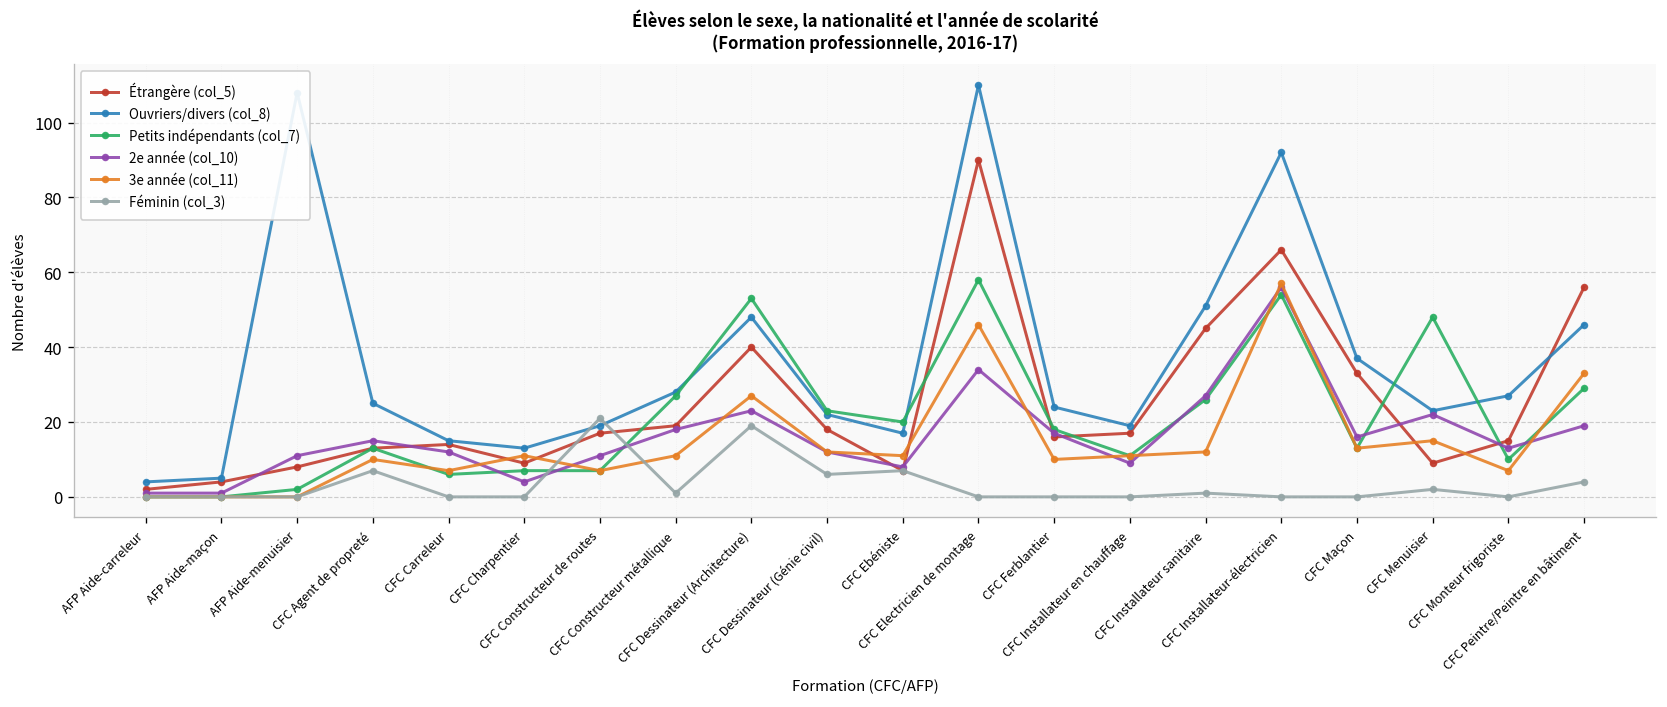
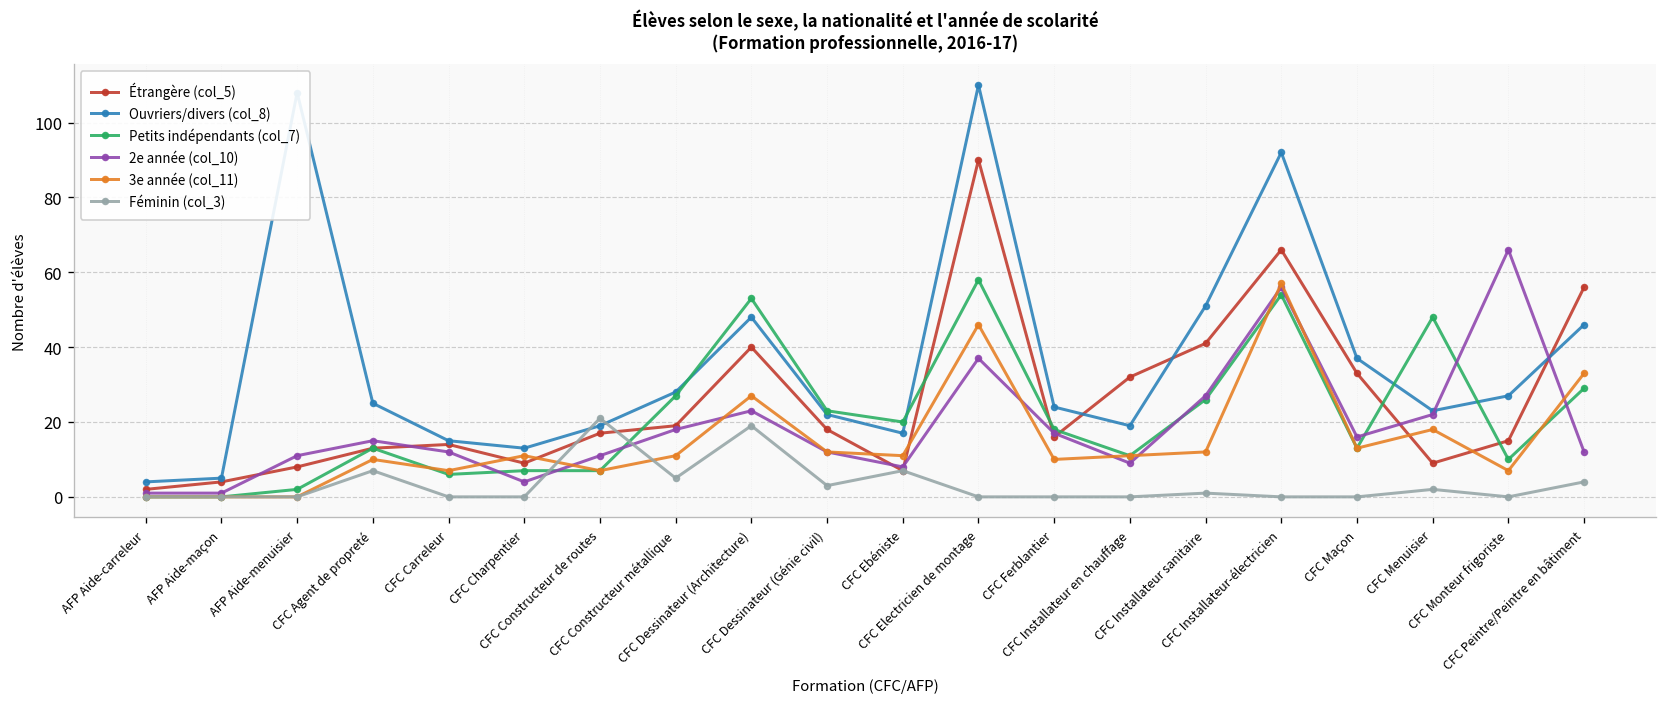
  {
    "Étrangère (col_5)": {
      "AFP Aide-carreleur": 2,
      "AFP Aide-maçon": 4,
      "AFP Aide-menuisier": 8,
      "CFC Carreleur": 14,
      "CFC Charpentier": 9,
      "CFC Constructeur de routes": 17,
      "CFC Constructeur métallique": 19,
      "CFC Dessinateur (Architecture)": 40,
      "CFC Dessinateur (Génie civil)": 18,
      "CFC Electricien de montage": 90,
      "CFC Ferblantier": 16,
-     "CFC Installateur en chauffage": 17,
-     "CFC Installateur sanitaire": 45,
+     "CFC Installateur en chauffage": 32,
+     "CFC Installateur sanitaire": 41,
      "CFC Installateur-électricien": 66,
      "CFC Maçon": 33,
      "CFC Menuisier": 9,
      "CFC Monteur frigoriste": 15,
      "CFC Peintre/Peintre en bâtiment": 56
    },
    "Ouvriers/divers (col_8)": {
      "AFP Aide-carreleur": 4,
      "AFP Aide-maçon": 5,
      "CFC Agent de propreté": 25,
      "CFC Carreleur": 15,
      "CFC Charpentier": 13,
      "CFC Constructeur de routes": 19,
      "CFC Constructeur métallique": 28,
      "CFC Dessinateur (Architecture)": 48,
      "CFC Dessinateur (Génie civil)": 22,
      "CFC Ebéniste": 17,
      "CFC Electricien de montage": 110,
      "CFC Ferblantier": 24,
      "CFC Installateur en chauffage": 19,
      "CFC Installateur sanitaire": 51,
      "CFC Installateur-électricien": 92,
      "CFC Maçon": 37,
      "CFC Menuisier": 23,
      "CFC Monteur frigoriste": 27,
      "CFC Peintre/Peintre en bâtiment": 46
    },
    "Petits indépendants (col_7)": {
      "AFP Aide-menuisier": 2,
      "CFC Carreleur": 6,
      "CFC Charpentier": 7,
      "CFC Constructeur métallique": 27,
      "CFC Dessinateur (Architecture)": 53,
      "CFC Dessinateur (Génie civil)": 23,
      "CFC Ebéniste": 20,
      "CFC Electricien de montage": 58,
      "CFC Ferblantier": 18,
      "CFC Installateur sanitaire": 26,
      "CFC Installateur-électricien": 54,
      "CFC Menuisier": 48,
      "CFC Monteur frigoriste": 10,
      "CFC Peintre/Peintre en bâtiment": 29
    },
    "2e année (col_10)": {
      "AFP Aide-carreleur": 1,
      "AFP Aide-maçon": 1,
      "AFP Aide-menuisier": 11,
      "CFC Agent de propreté": 15,
      "CFC Carreleur": 12,
      "CFC Charpentier": 4,
      "CFC Constructeur de routes": 11,
      "CFC Constructeur métallique": 18,
      "CFC Dessinateur (Architecture)": 23,
      "CFC Ebéniste": 8,
-     "CFC Electricien de montage": 34,
+     "CFC Electricien de montage": 37,
      "CFC Ferblantier": 17,
      "CFC Installateur en chauffage": 9,
      "CFC Installateur sanitaire": 27,
      "CFC Installateur-électricien": 56,
      "CFC Maçon": 16,
      "CFC Menuisier": 22,
-     "CFC Monteur frigoriste": 13,
-     "CFC Peintre/Peintre en bâtiment": 19
+     "CFC Monteur frigoriste": 66,
+     "CFC Peintre/Peintre en bâtiment": 12
    },
    "3e année (col_11)": {
      "CFC Agent de propreté": 10,
      "CFC Carreleur": 7,
      "CFC Charpentier": 11,
      "CFC Constructeur métallique": 11,
      "CFC Dessinateur (Architecture)": 27,
      "CFC Ebéniste": 11,
      "CFC Electricien de montage": 46,
      "CFC Ferblantier": 10,
      "CFC Installateur sanitaire": 12,
      "CFC Installateur-électricien": 57,
-     "CFC Menuisier": 15,
+     "CFC Menuisier": 18,
      "CFC Monteur frigoriste": 7,
      "CFC Peintre/Peintre en bâtiment": 33
    },
    "Féminin (col_3)": {
      "CFC Agent de propreté": 7,
      "CFC Carreleur": 0,
      "CFC Charpentier": 0,
      "CFC Constructeur de routes": 21,
-     "CFC Constructeur métallique": 1,
+     "CFC Constructeur métallique": 5,
      "CFC Dessinateur (Architecture)": 19,
-     "CFC Dessinateur (Génie civil)": 6,
+     "CFC Dessinateur (Génie civil)": 3,
      "CFC Electricien de montage": 0,
      "CFC Ferblantier": 0,
      "CFC Installateur en chauffage": 0,
      "CFC Installateur sanitaire": 1,
      "CFC Installateur-électricien": 0,
      "CFC Maçon": 0,
      "CFC Menuisier": 2,
      "CFC Monteur frigoriste": 0,
      "CFC Peintre/Peintre en bâtiment": 4
    }
  }
